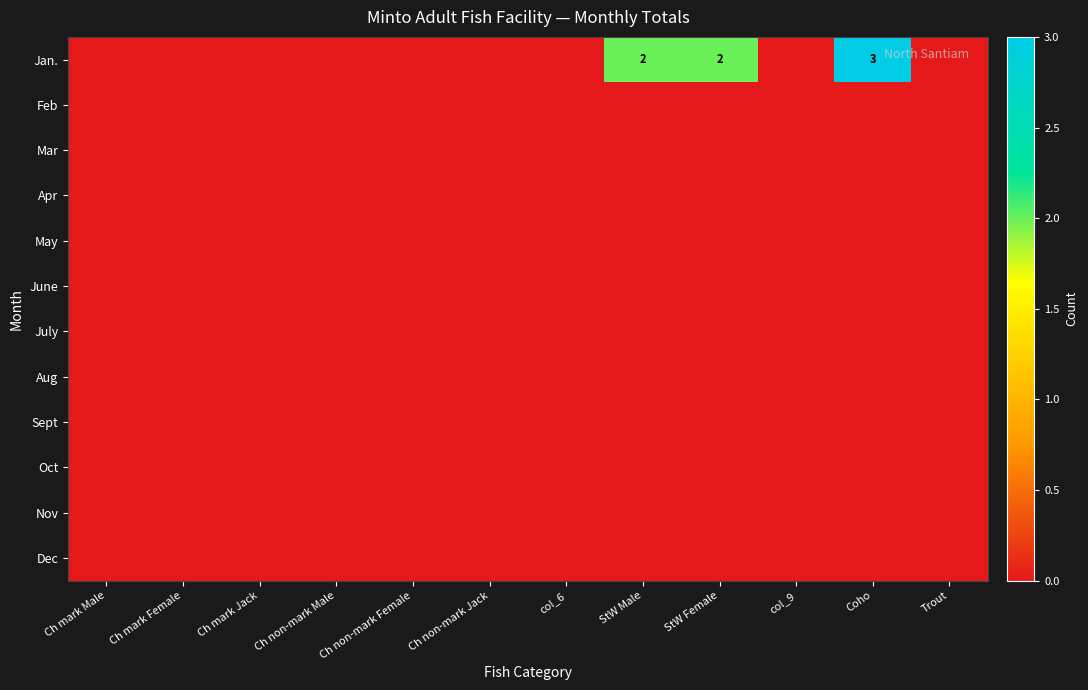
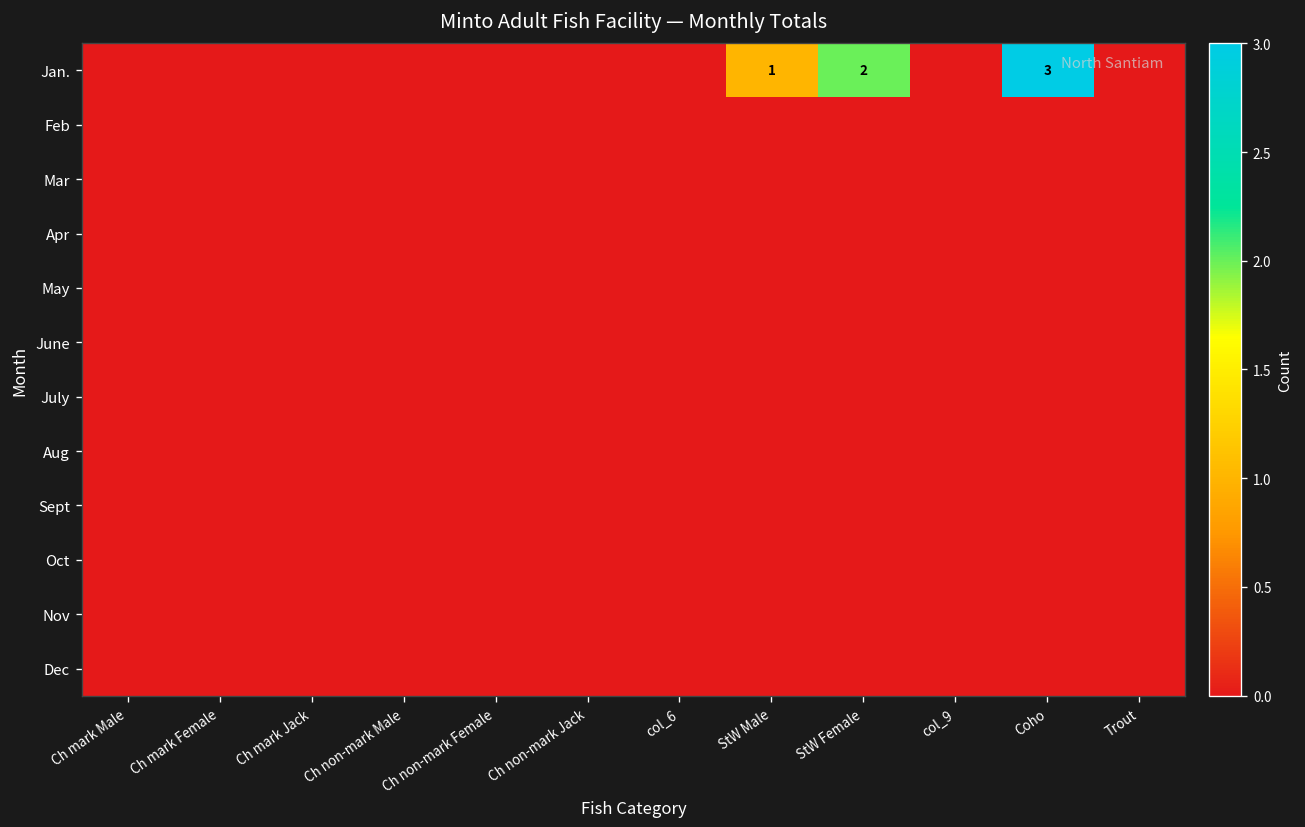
  {
    "Jan.": {
-     "StW Male": 2,
+     "StW Male": 1,
      "StW Female": 2,
      "Coho": 3
    }
  }
